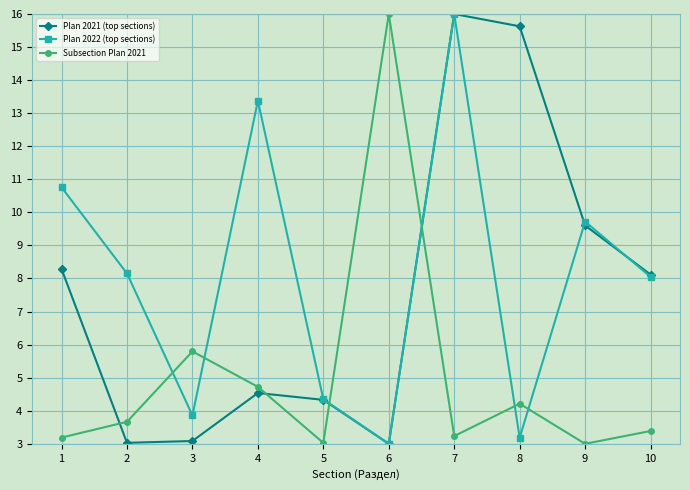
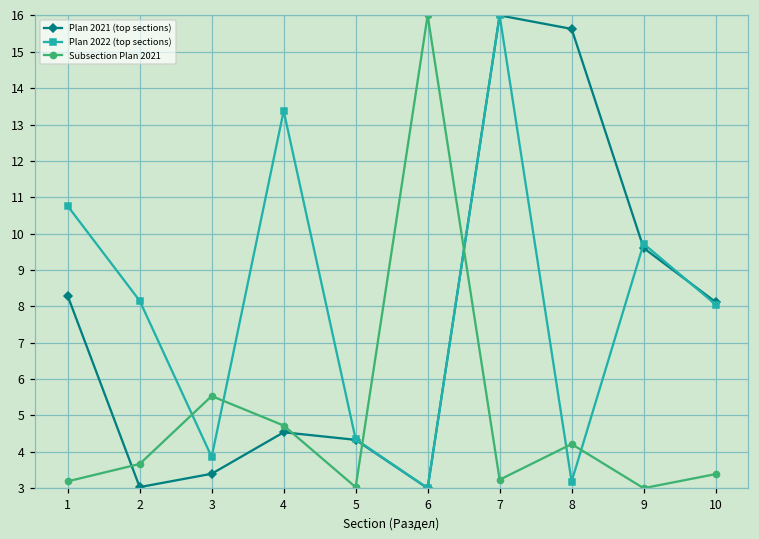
  {
    "Plan 2021 (top sections)": {
      "1": 8.3,
      "2": 3.0,
-     "3": 3.1,
+     "3": 3.4,
      "4": 4.5,
      "8": 15.6,
      "9": 9.6
    },
    "Plan 2022 (top sections)": {
      "1": 10.8,
      "2": 8.2,
      "3": 3.9,
      "4": 13.4,
      "8": 3.2,
      "9": 9.7
    },
    "Subsection Plan 2021": {
      "1": 3.2,
      "2": 3.7,
-     "3": 5.8,
+     "3": 5.5,
      "4": 4.7,
      "5": 3.0,
      "6": 16.0,
      "7": 3.2,
      "8": 4.2,
      "9": 3.0,
      "10": 3.4
    }
  }
